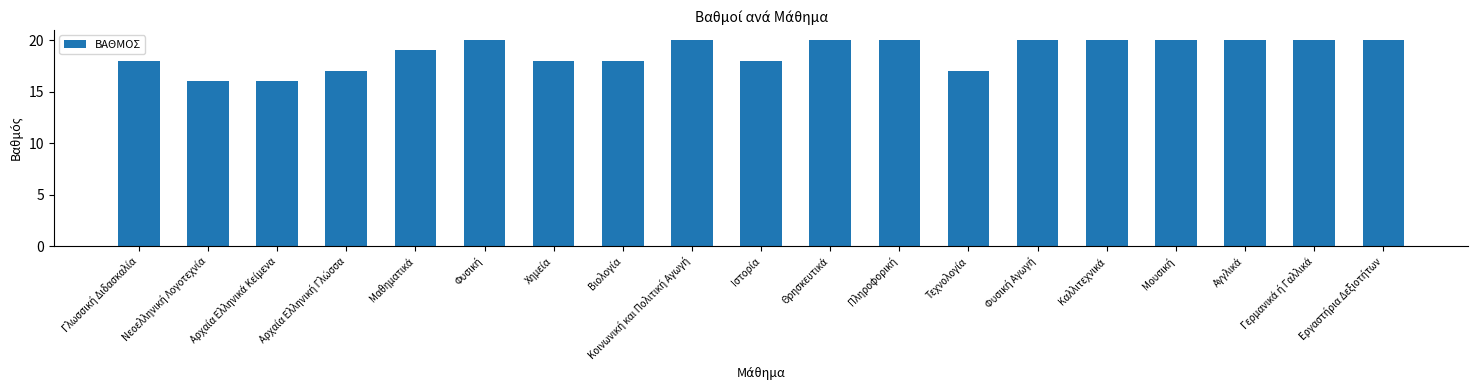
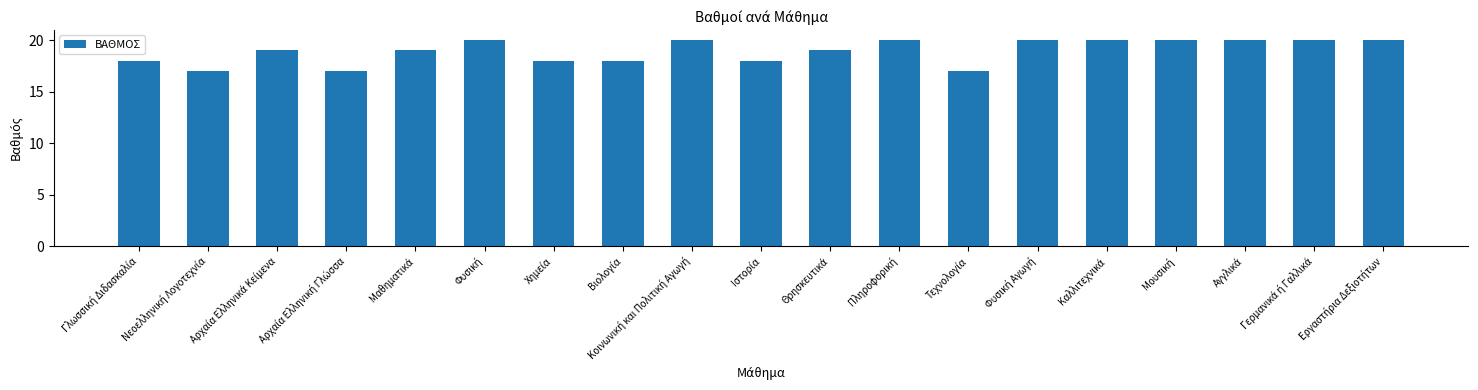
  {
    "Γλωσσική Διδασκαλία": 18,
-   "Νεοελληνική Λογοτεχνία": 16,
-   "Αρχαία Ελληνικά Κείμενα": 16,
+   "Νεοελληνική Λογοτεχνία": 17,
+   "Αρχαία Ελληνικά Κείμενα": 19,
    "Αρχαία Ελληνική Γλώσσα": 17,
    "Μαθηματικά": 19,
    "Φυσική": 20,
    "Χημεία": 18,
    "Βιολογία": 18,
    "Κοινωνική και Πολιτική Αγωγή": 20,
    "Ιστορία": 18,
-   "Θρησκευτικά": 20,
+   "Θρησκευτικά": 19,
    "Πληροφορική": 20,
    "Τεχνολογία": 17,
    "Φυσική Αγωγή": 20,
    "Καλλιτεχνικά": 20,
    "Μουσική": 20,
    "Αγγλικά": 20,
    "Γερμανικά ή Γαλλικά": 20,
    "Εργαστήρια Δεξιοτήτων": 20
  }
